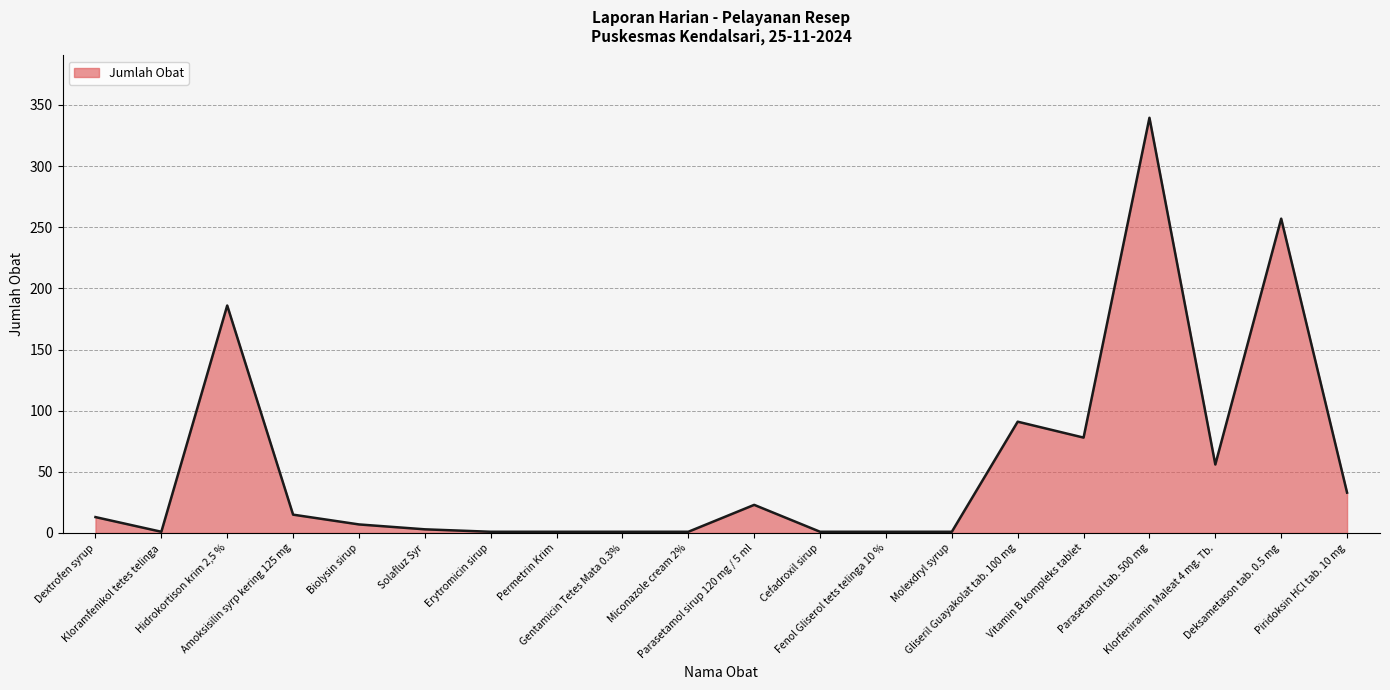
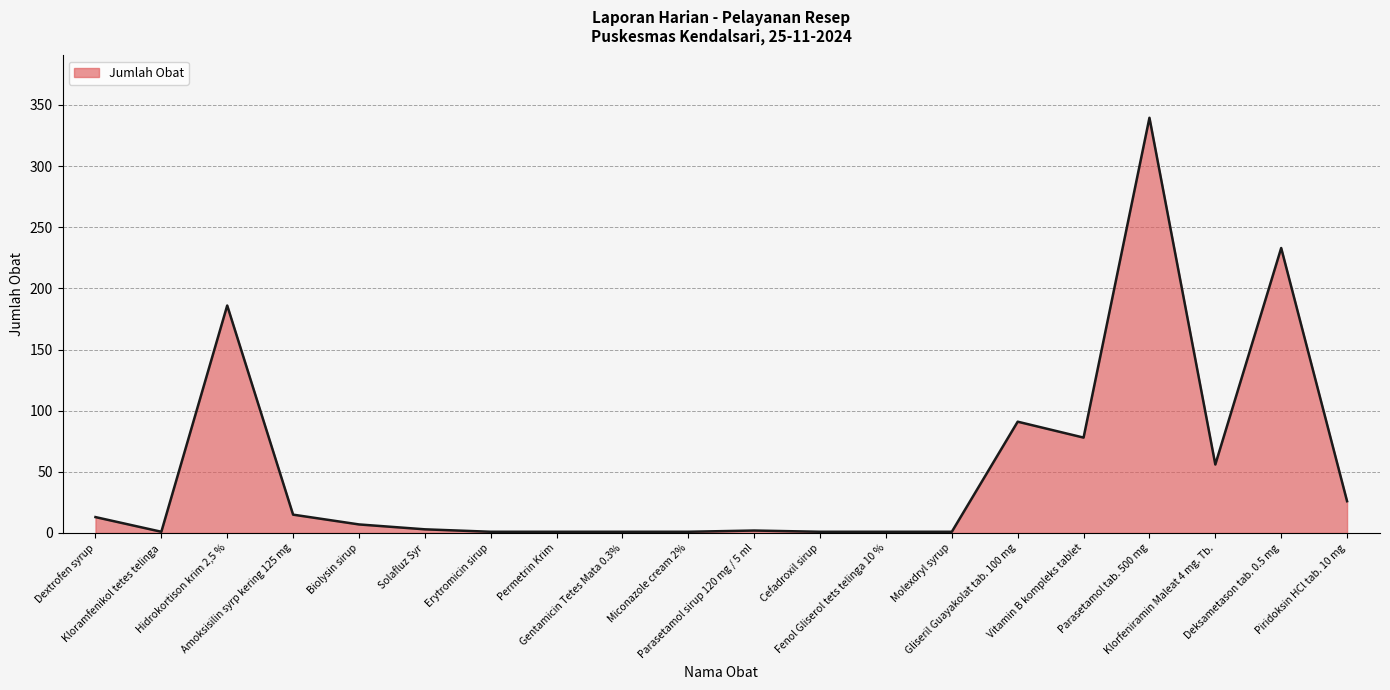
  {
    "Dextrofen syrup": 13,
    "Kloramfenikol tetes telinga": 1,
    "Hidrokortison krim 2,5 %": 186,
    "Amoksisilin syrp kering 125 mg": 15,
    "Biolysin sirup": 7,
    "Solafluz Syr": 3,
    "Erytromicin sirup": 1,
    "Permetrin Krim": 1,
    "Gentamicin Tetes Mata 0.3%": 1,
    "Miconazole cream 2%": 1,
-   "Parasetamol sirup 120 mg / 5 ml": 23,
+   "Parasetamol sirup 120 mg / 5 ml": 2,
    "Cefadroxil sirup": 1,
    "Fenol Gliserol tets telinga 10 %": 1,
    "Molexdryl syrup": 1,
    "Gliseril Guayakolat tab. 100 mg": 91,
    "Vitamin B kompleks tablet": 78,
    "Parasetamol tab. 500 mg": 340,
    "Klorfeniramin Maleat 4 mg. Tb.": 56,
-   "Deksametason tab. 0.5 mg": 257,
-   "Piridoksin HCl tab. 10 mg": 33
+   "Deksametason tab. 0.5 mg": 233,
+   "Piridoksin HCl tab. 10 mg": 26
  }
